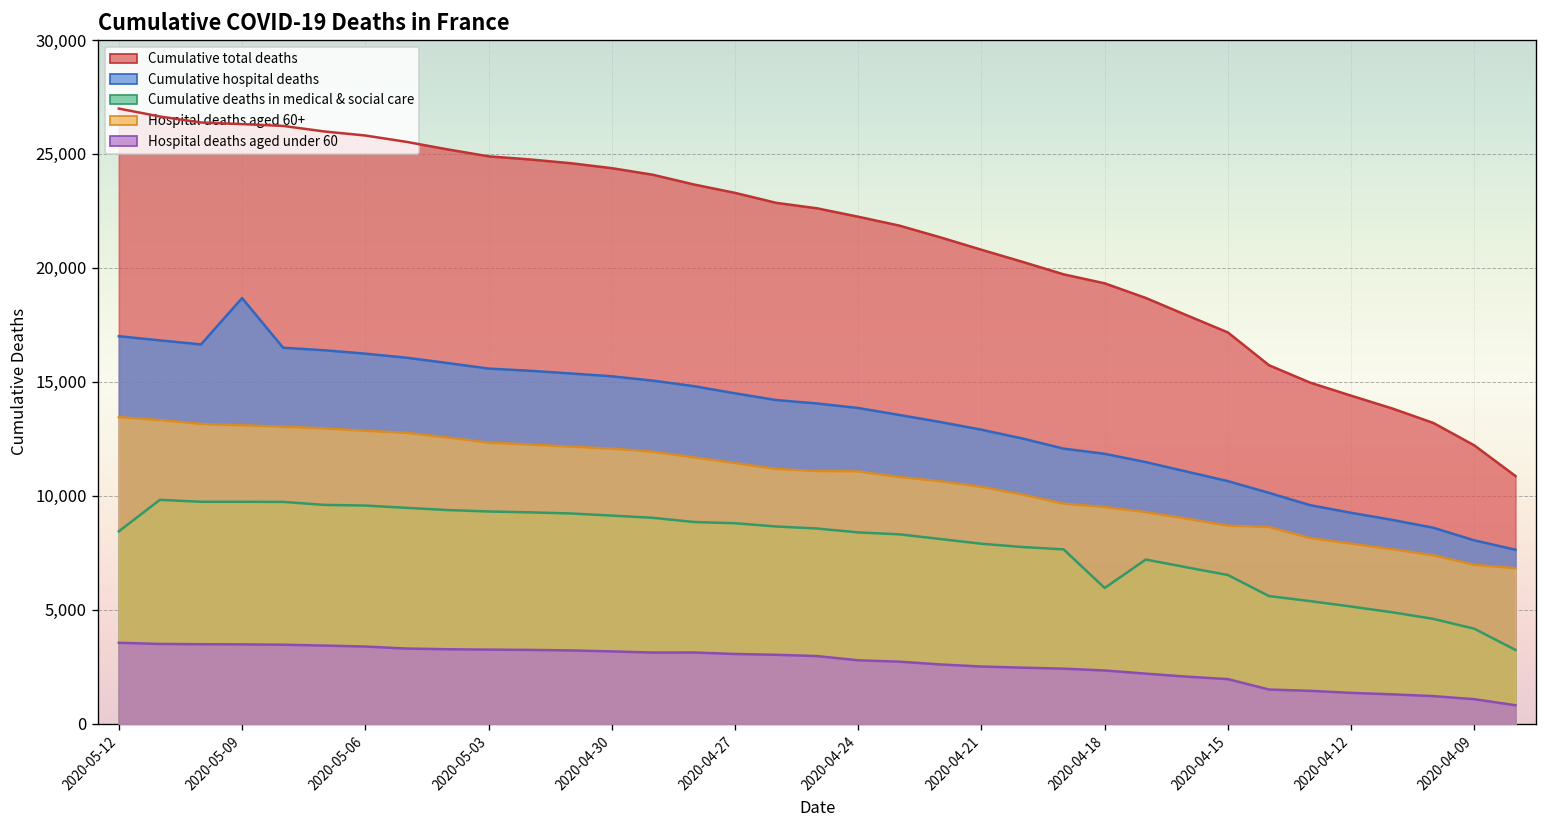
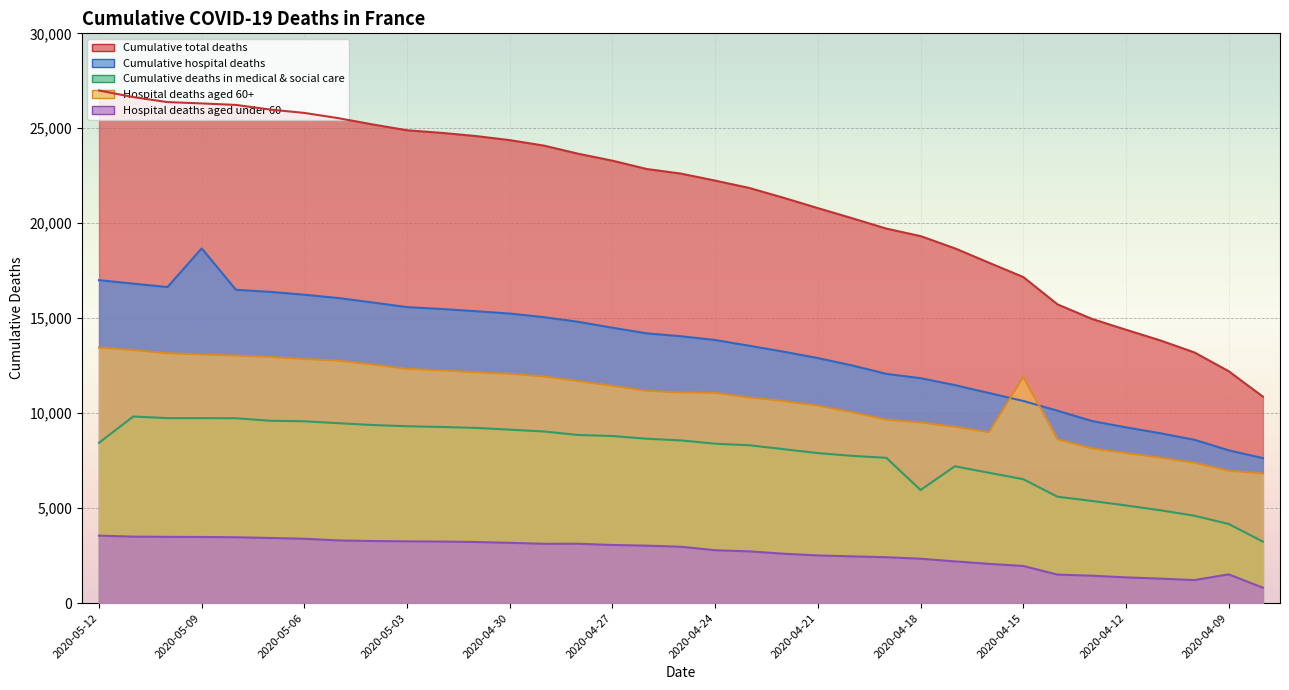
  {
    "Cumulative total deaths": {
      "2020-05-03": "24,900",
      "2020-04-30": "24,400",
      "2020-04-27": "23,300",
      "2020-04-24": "22,200",
      "2020-04-21": "20,800",
      "2020-04-18": "19,300",
      "2020-04-15": "17,200",
      "2020-04-12": "14,400",
      "2020-04-09": "12,200"
    },
    "Cumulative hospital deaths": {
      "2020-05-12": "17,000",
      "2020-05-09": "18,700",
      "2020-05-06": "16,200",
      "2020-05-03": "15,600",
      "2020-04-30": "15,200",
      "2020-04-27": "14,500",
      "2020-04-24": "13,900",
      "2020-04-21": "12,900",
      "2020-04-18": "11,800",
      "2020-04-15": "10,600",
      "2020-04-12": "9,300",
      "2020-04-09": "8,000"
    },
    "Cumulative deaths in medical & social care": {
      "2020-05-12": "8,400",
      "2020-05-09": "9,700",
      "2020-05-06": "9,600",
      "2020-05-03": "9,300",
      "2020-04-30": "9,100",
      "2020-04-27": "8,800",
      "2020-04-24": "8,400",
      "2020-04-21": "7,900",
      "2020-04-18": "6,000",
      "2020-04-15": "6,500",
      "2020-04-12": "5,100",
      "2020-04-09": "4,200"
    },
    "Hospital deaths aged 60+": {
      "2020-05-12": "13,500",
      "2020-05-09": "13,100",
      "2020-05-06": "12,900",
      "2020-05-03": "12,300",
      "2020-04-30": "12,100",
      "2020-04-27": "11,400",
      "2020-04-24": "11,100",
      "2020-04-21": "10,400",
      "2020-04-18": "9,500",
-     "2020-04-15": "8,700",
+     "2020-04-15": "11,900",
      "2020-04-12": "7,900",
      "2020-04-09": "7,000"
    },
    "Hospital deaths aged under 60": {
      "2020-05-12": "3,600",
      "2020-05-09": "3,500",
      "2020-05-06": "3,400",
      "2020-05-03": "3,300",
      "2020-04-30": "3,200",
      "2020-04-27": "3,100",
      "2020-04-24": "2,800",
      "2020-04-21": "2,500",
      "2020-04-18": "2,300",
      "2020-04-15": "2,000",
      "2020-04-12": "1,400",
-     "2020-04-09": "1,100"
+     "2020-04-09": "1,500"
    }
  }
